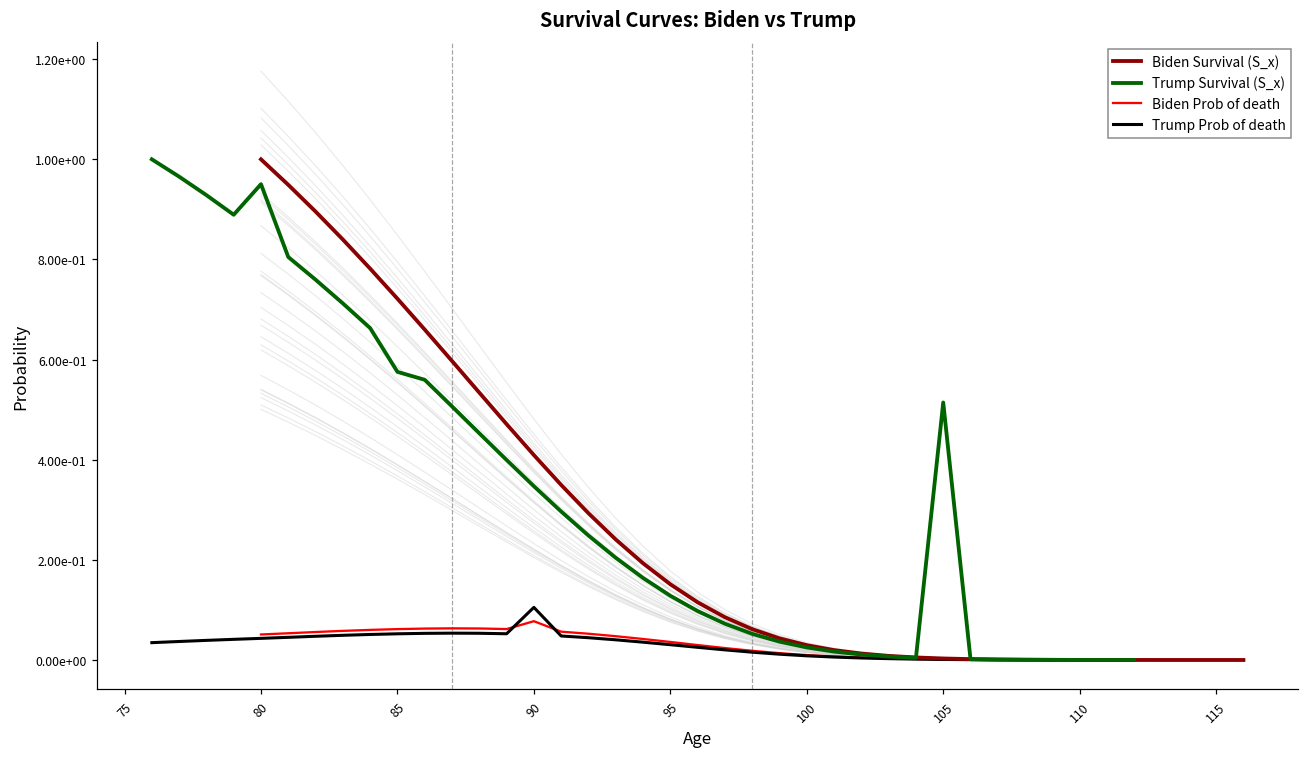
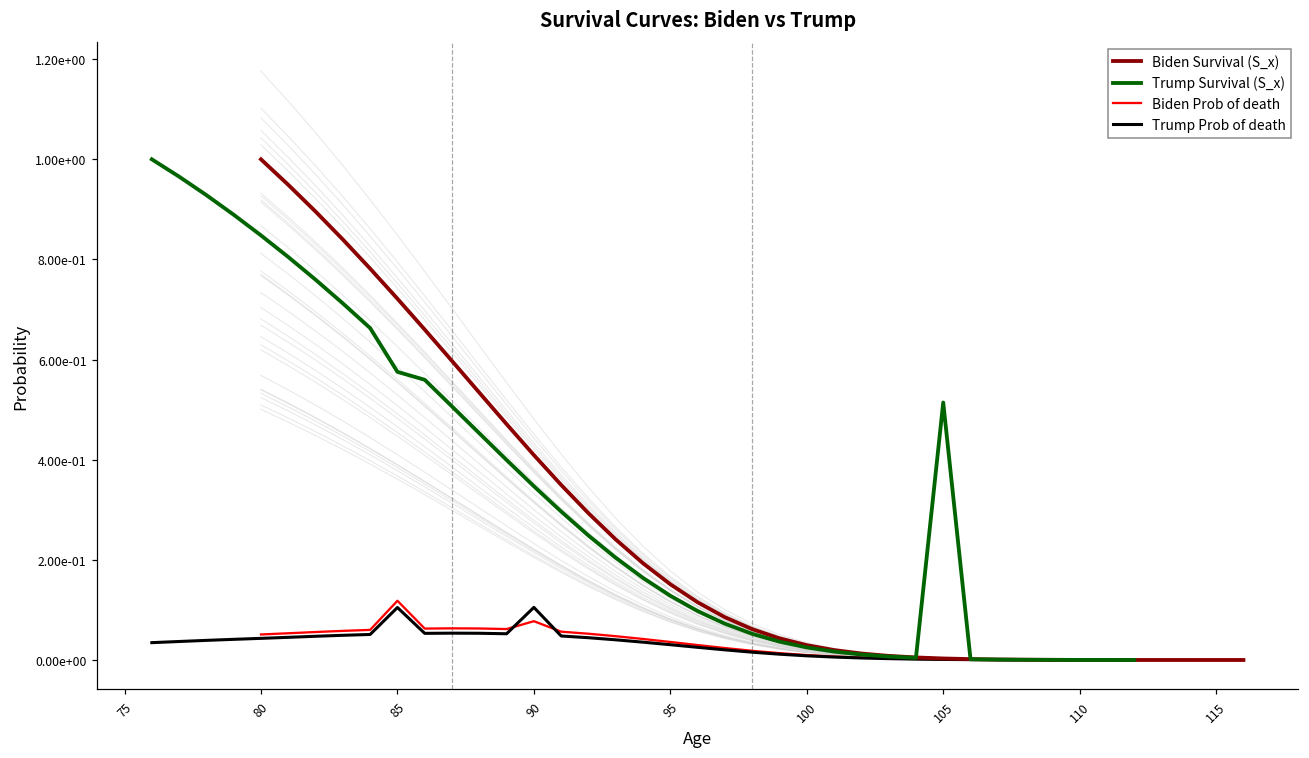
  {
    "Trump Survival (S_x)": {
-     "80": 0.95,
+     "80": 0.85,
      "85": 0.58,
      "90": 0.35,
      "105": 0.51
    },
    "Biden Prob of death": {
      "80": 0.05,
-     "85": 0.06,
+     "85": 0.12,
      "90": 0.08
    },
    "Trump Prob of death": {
      "80": 0.04,
-     "85": 0.05,
+     "85": 0.10,
      "90": 0.11
    }
  }
